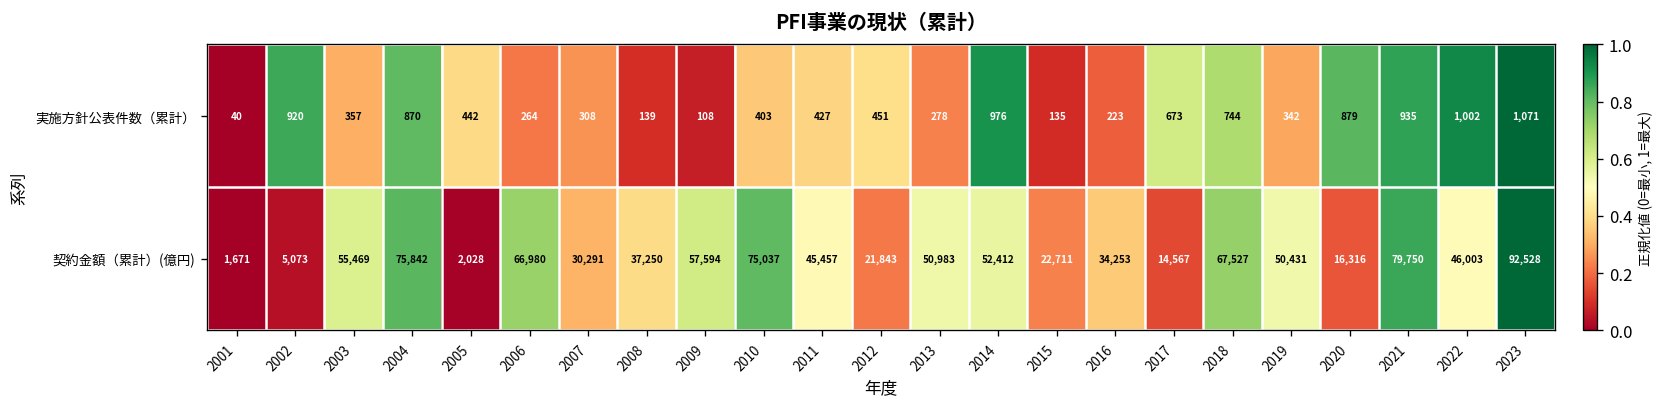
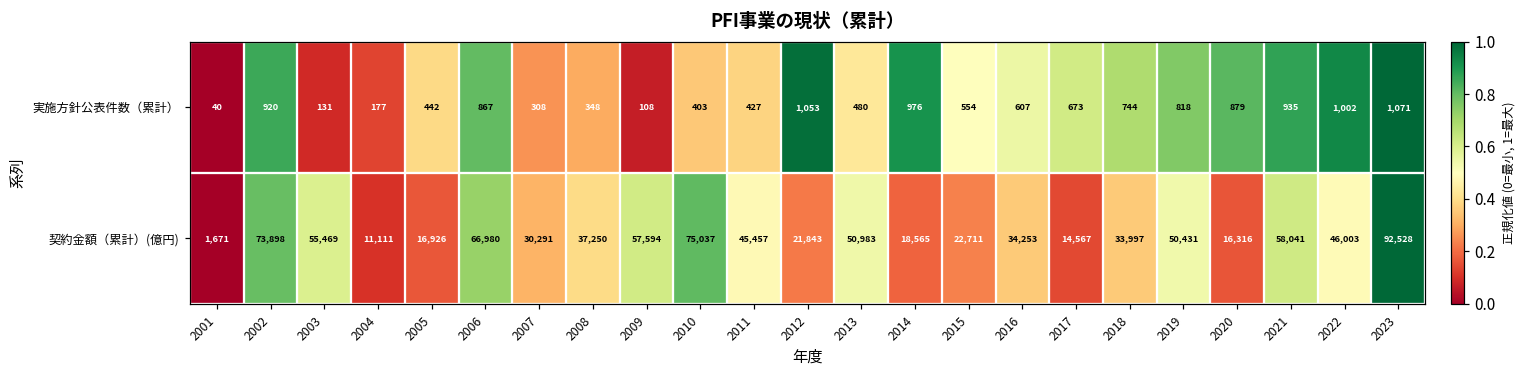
  {
    "実施方針公表件数（累計）": {
      "2001": "40",
      "2002": "920",
-     "2003": "357",
-     "2004": "870",
+     "2003": "131",
+     "2004": "177",
      "2005": "442",
-     "2006": "264",
+     "2006": "867",
      "2007": "308",
-     "2008": "139",
+     "2008": "348",
      "2009": "108",
      "2010": "403",
      "2011": "427",
-     "2012": "451",
-     "2013": "278",
+     "2012": "1,053",
+     "2013": "480",
      "2014": "976",
-     "2015": "135",
-     "2016": "223",
+     "2015": "554",
+     "2016": "607",
      "2017": "673",
      "2018": "744",
-     "2019": "342",
+     "2019": "818",
      "2020": "879",
      "2021": "935",
      "2022": "1,002",
      "2023": "1,071"
    },
    "契約金額（累計）(億円)": {
      "2001": "1,671",
-     "2002": "5,073",
+     "2002": "73,898",
      "2003": "55,469",
-     "2004": "75,842",
-     "2005": "2,028",
+     "2004": "11,111",
+     "2005": "16,926",
      "2006": "66,980",
      "2007": "30,291",
      "2008": "37,250",
      "2009": "57,594",
      "2010": "75,037",
      "2011": "45,457",
      "2012": "21,843",
      "2013": "50,983",
-     "2014": "52,412",
+     "2014": "18,565",
      "2015": "22,711",
      "2016": "34,253",
      "2017": "14,567",
-     "2018": "67,527",
+     "2018": "33,997",
      "2019": "50,431",
      "2020": "16,316",
-     "2021": "79,750",
+     "2021": "58,041",
      "2022": "46,003",
      "2023": "92,528"
    }
  }
